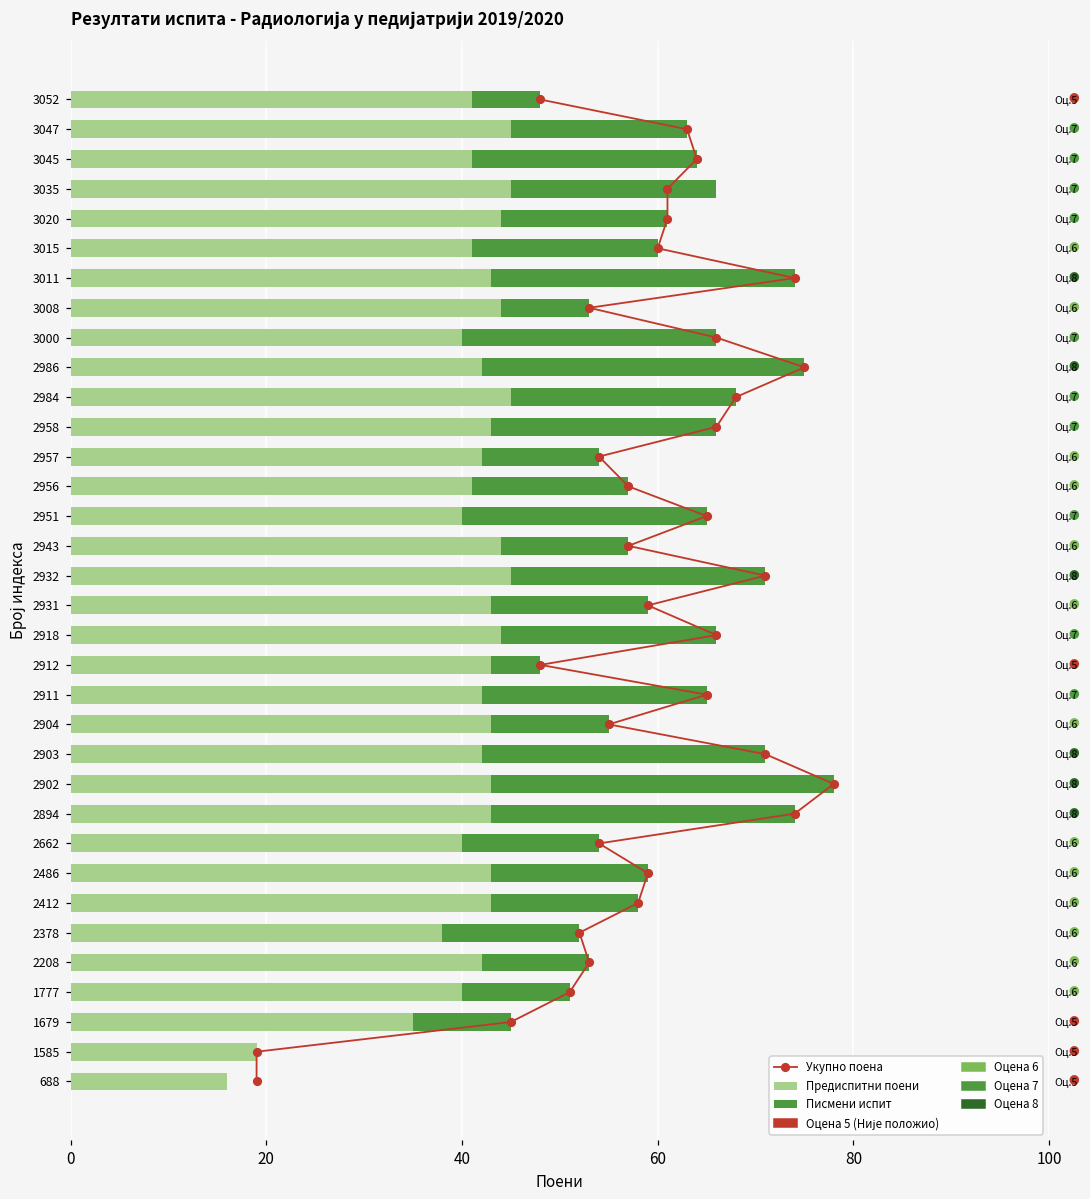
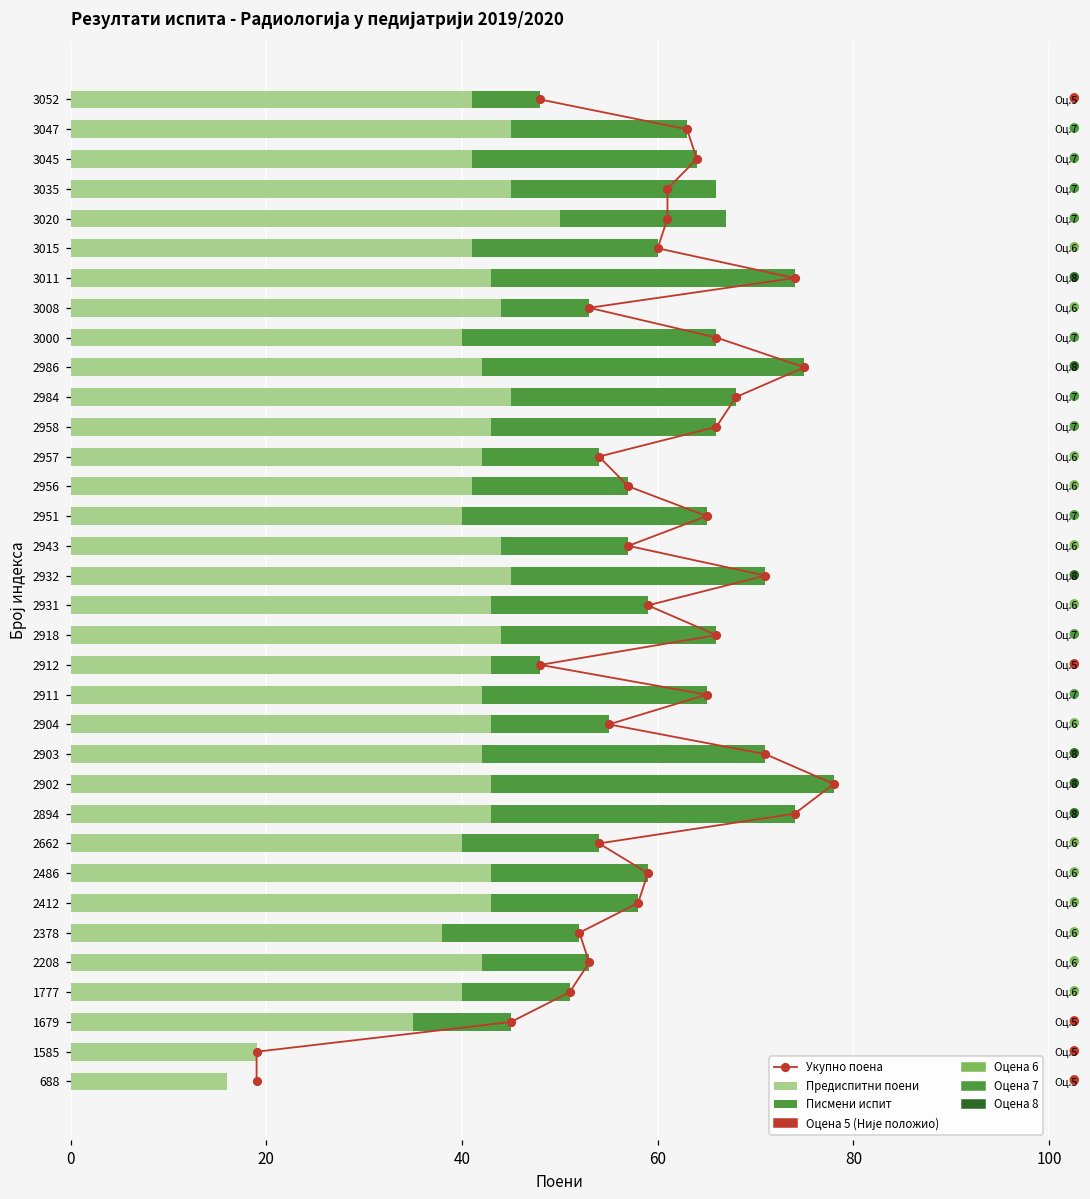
  {
    "Предиспитни поени": {
      "3052": 41,
      "3047": 45,
      "3045": 41,
      "3035": 45,
-     "3020": 44,
+     "3020": 50,
      "3015": 41,
      "3011": 43,
      "3008": 44,
      "3000": 40,
      "2986": 42,
      "2984": 45,
      "2958": 43,
      "2957": 42,
      "2956": 41,
      "2951": 40,
      "2943": 44,
      "2932": 45,
      "2931": 43,
      "2918": 44,
      "2912": 43,
      "2911": 42,
      "2904": 43,
      "2903": 42,
      "2902": 43,
      "2894": 43,
      "2662": 40,
      "2486": 43,
      "2412": 43,
      "2378": 38,
      "2208": 42,
      "1777": 40,
      "1679": 35,
      "1585": 19,
      "688": 16
    }
  }
